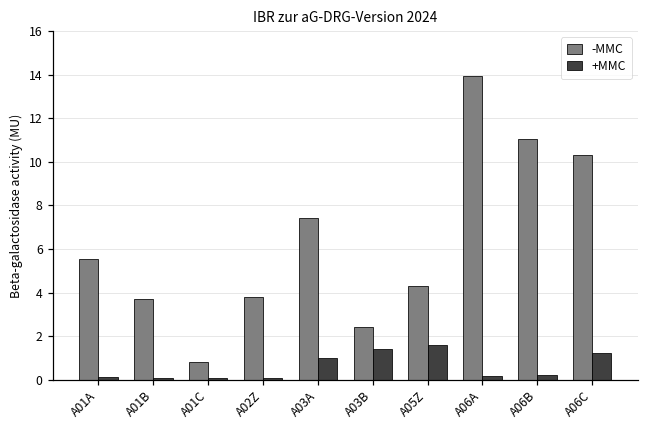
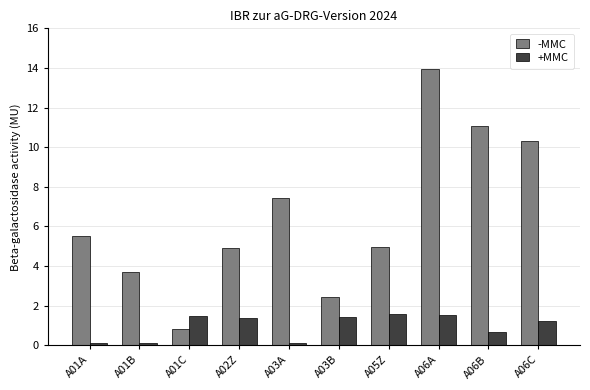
  {
    "-MMC": {
      "A01A": 5.5,
      "A01B": 3.7,
      "A01C": 0.8,
-     "A02Z": 3.8,
+     "A02Z": 4.9,
      "A03A": 7.4,
      "A03B": 2.4,
-     "A05Z": 4.3,
+     "A05Z": 5.0,
      "A06A": 14.0,
      "A06B": 11.0,
      "A06C": 10.3
    },
    "+MMC": {
-     "A01C": 0.1,
-     "A02Z": 0.1,
-     "A03A": 1.0,
+     "A01C": 1.5,
+     "A02Z": 1.4,
+     "A03A": 0.1,
      "A03B": 1.4,
      "A05Z": 1.6,
-     "A06A": 0.2,
-     "A06B": 0.2,
+     "A06A": 1.5,
+     "A06B": 0.7,
      "A06C": 1.2
    }
  }
